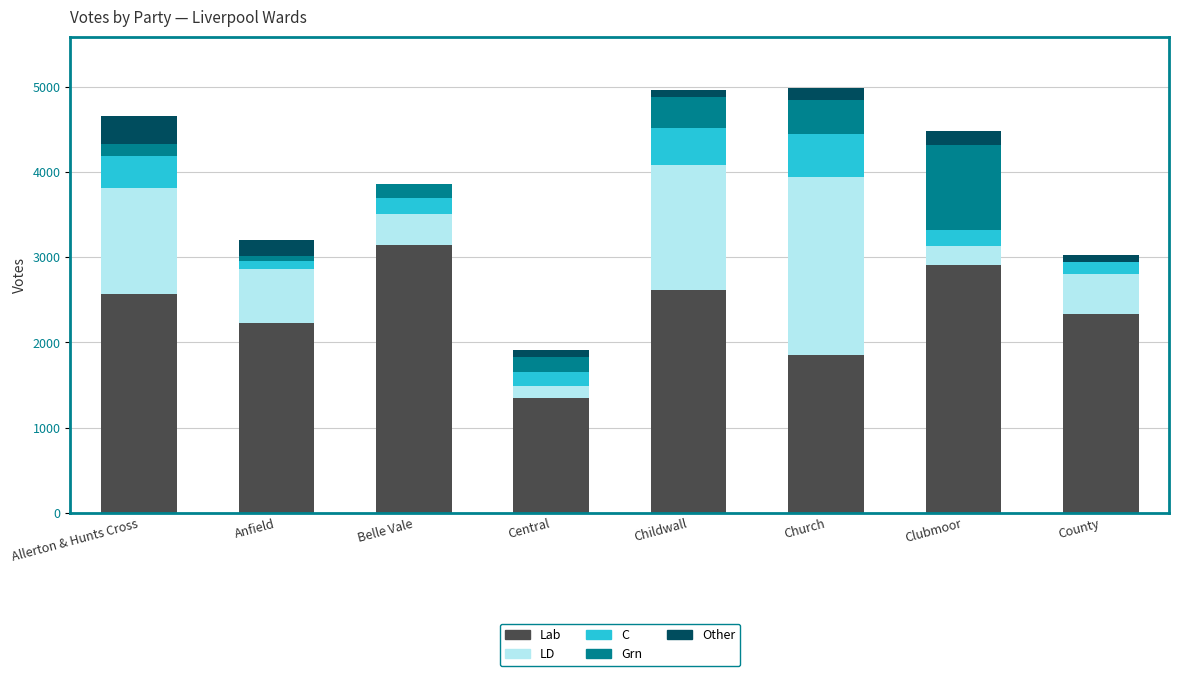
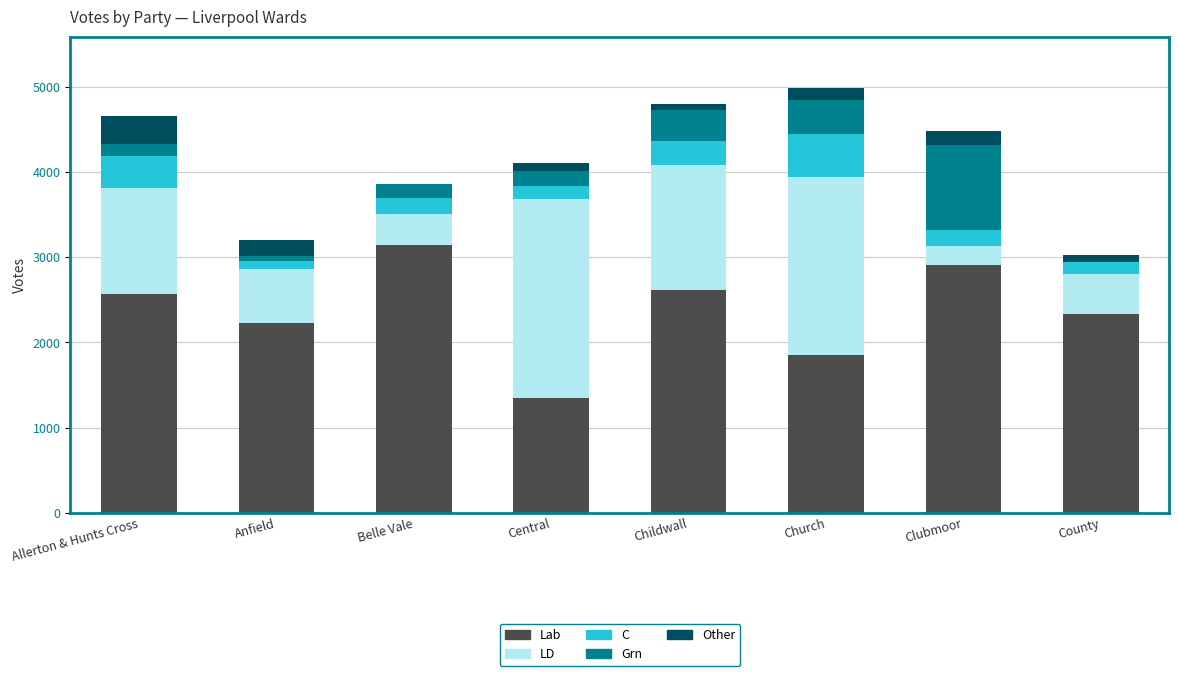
  {
    "Lab": {
      "Allerton & Hunts Cross": 2600,
      "Anfield": 2200,
      "Belle Vale": 3100,
      "Central": 1300,
      "Childwall": 2600,
      "Church": 1900,
      "Clubmoor": 2900,
      "County": 2300
    },
    "LD": {
      "Allerton & Hunts Cross": 1200,
      "Anfield": 600,
      "Belle Vale": 400,
-     "Central": 100,
+     "Central": 2300,
      "Childwall": 1500,
      "Church": 2100,
      "Clubmoor": 200,
      "County": 500
    },
    "C": {
      "Allerton & Hunts Cross": 400,
      "Anfield": 100,
      "Belle Vale": 200,
      "Central": 200,
-     "Childwall": 400,
+     "Childwall": 300,
      "Church": 500,
      "Clubmoor": 200,
      "County": 100
    },
    "Grn": {
      "Allerton & Hunts Cross": 100,
      "Anfield": 100,
      "Belle Vale": 200,
      "Central": 200,
      "Childwall": 400,
      "Church": 400,
      "Clubmoor": 1000,
      "County": 0
    },
    "Other": {
      "Allerton & Hunts Cross": 300,
      "Anfield": 200,
      "Belle Vale": 0,
      "Central": 100,
      "Childwall": 100,
      "Church": 100,
      "Clubmoor": 200,
      "County": 100
    }
  }
